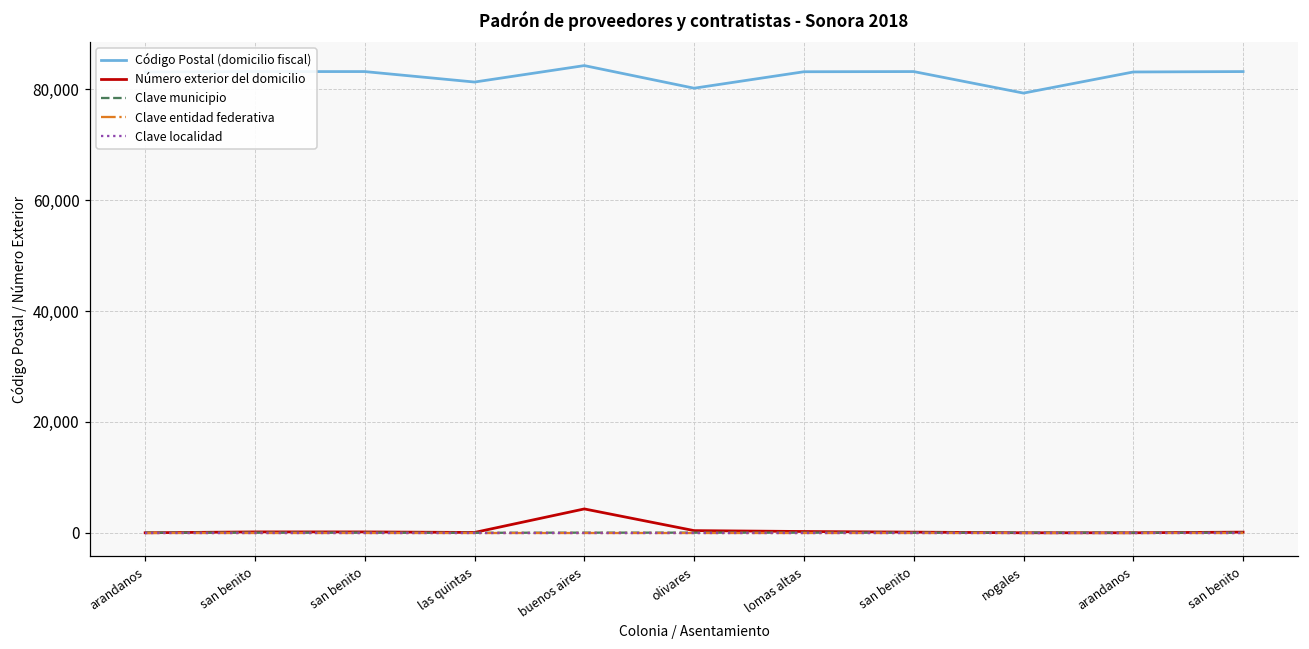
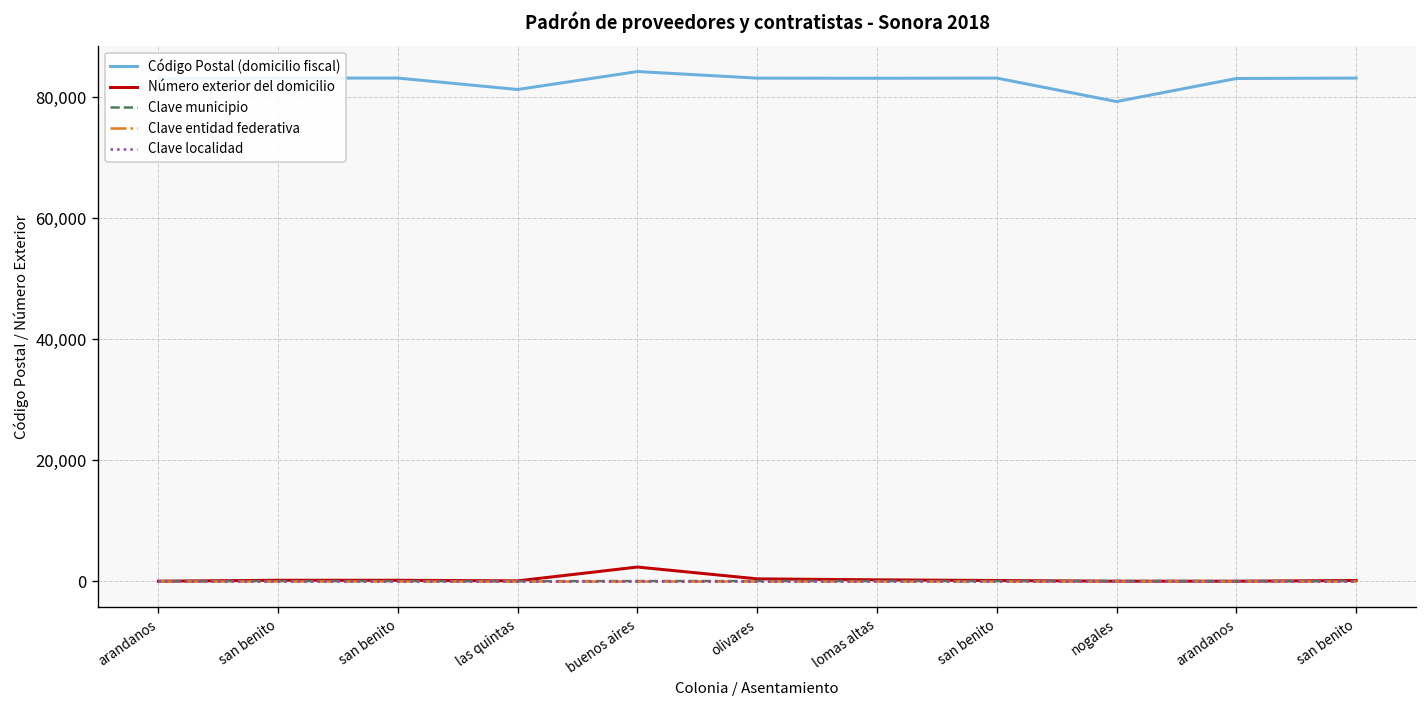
  {
    "Código Postal (domicilio fiscal)": {
      "las quintas": "81,000",
      "buenos aires": "84,000",
-     "olivares": "80,000",
+     "olivares": "83,000",
      "lomas altas": "83,000",
      "nogales": "79,000"
    },
    "Número exterior del domicilio": {
-     "buenos aires": "4,000"
+     "buenos aires": "2,000"
    },
    "Clave localidad": {
      "buenos aires": "0"
    }
  }
